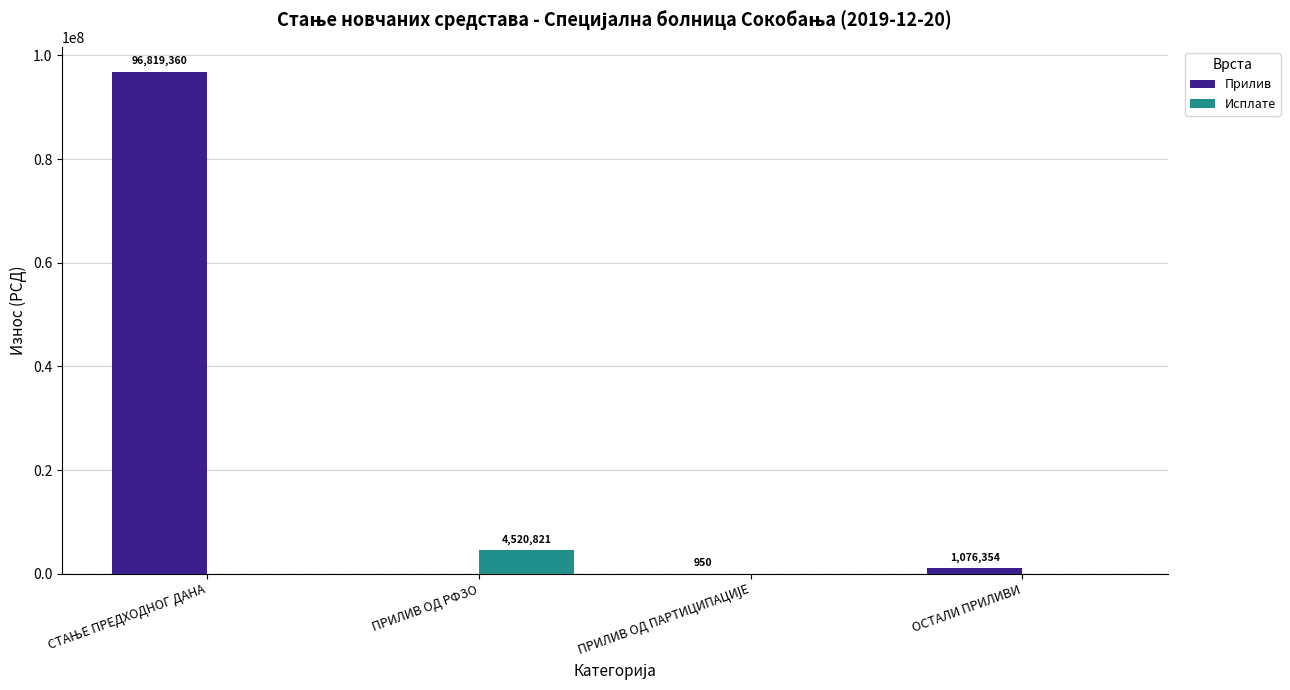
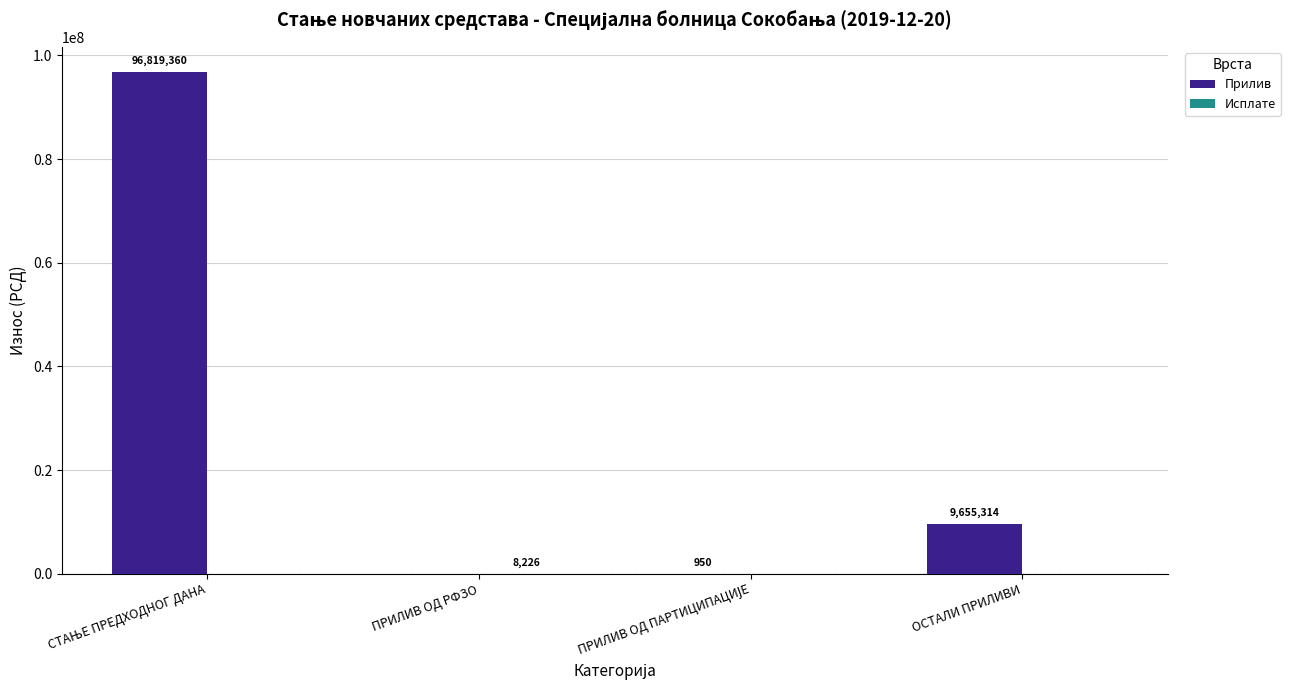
  {
    "Прилив": {
      "СТАЊЕ ПРЕДХОДНОГ ДАНА": "96,819,360",
      "ПРИЛИВ ОД ПАРТИЦИПАЦИЈЕ": "950",
-     "ОСТАЛИ ПРИЛИВИ": "1,076,354"
+     "ОСТАЛИ ПРИЛИВИ": "9,655,314"
    },
    "Исплате": {
-     "ПРИЛИВ ОД РФЗО": "4,520,821"
+     "ПРИЛИВ ОД РФЗО": "8,226"
    }
  }
